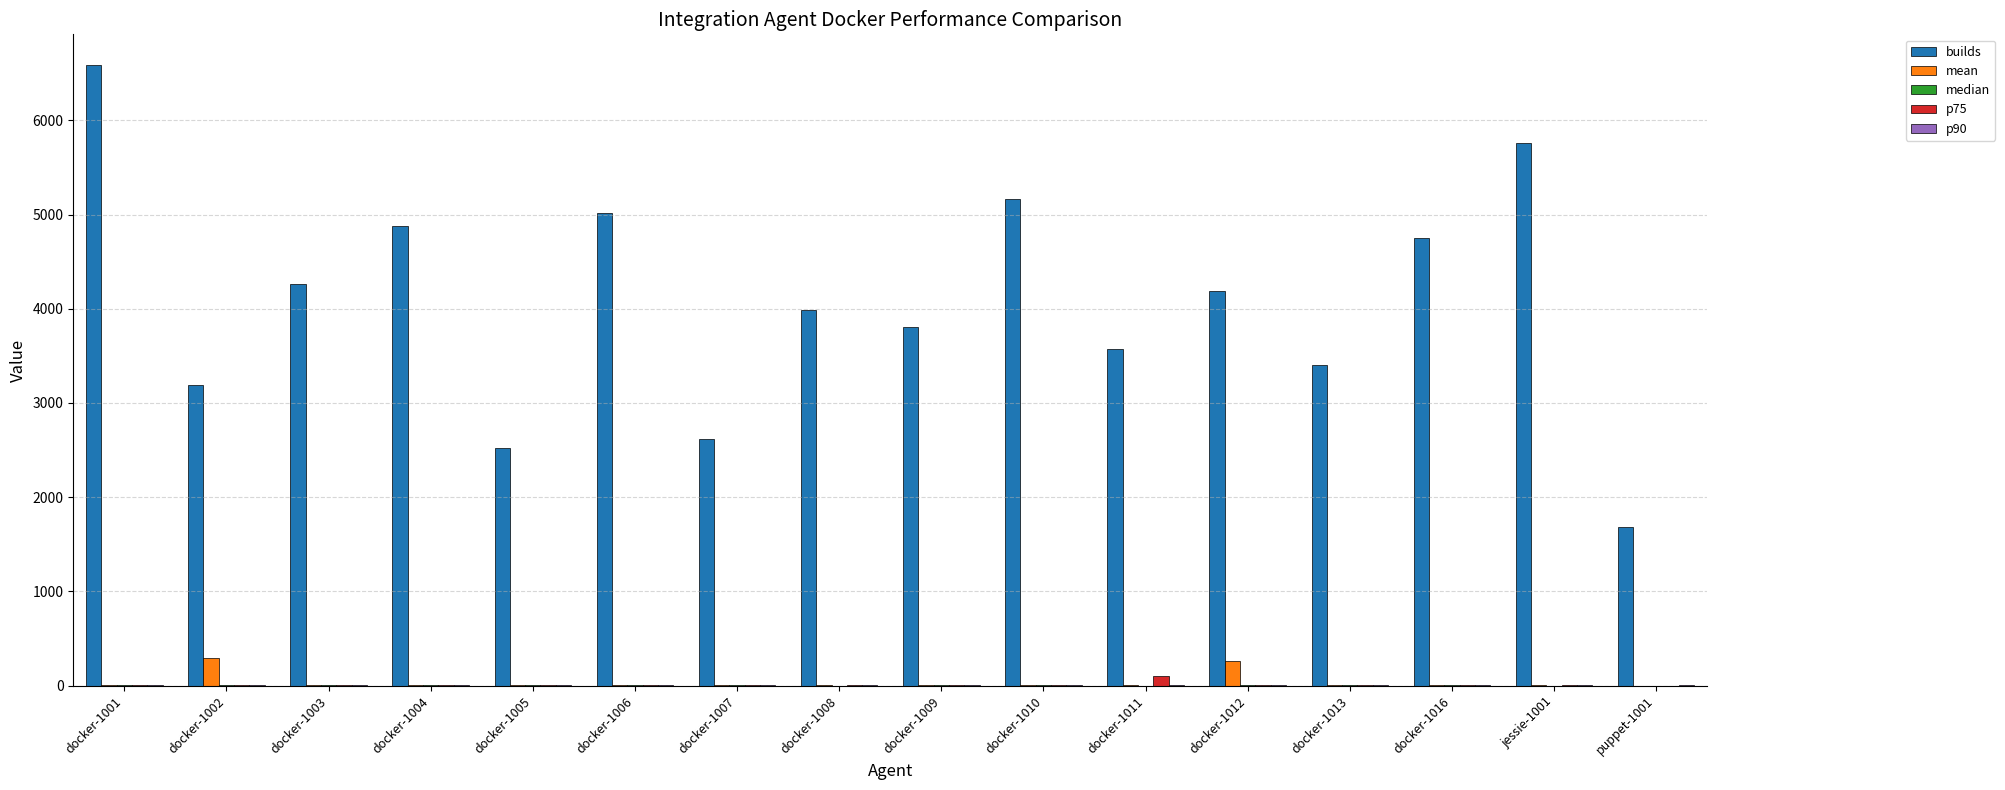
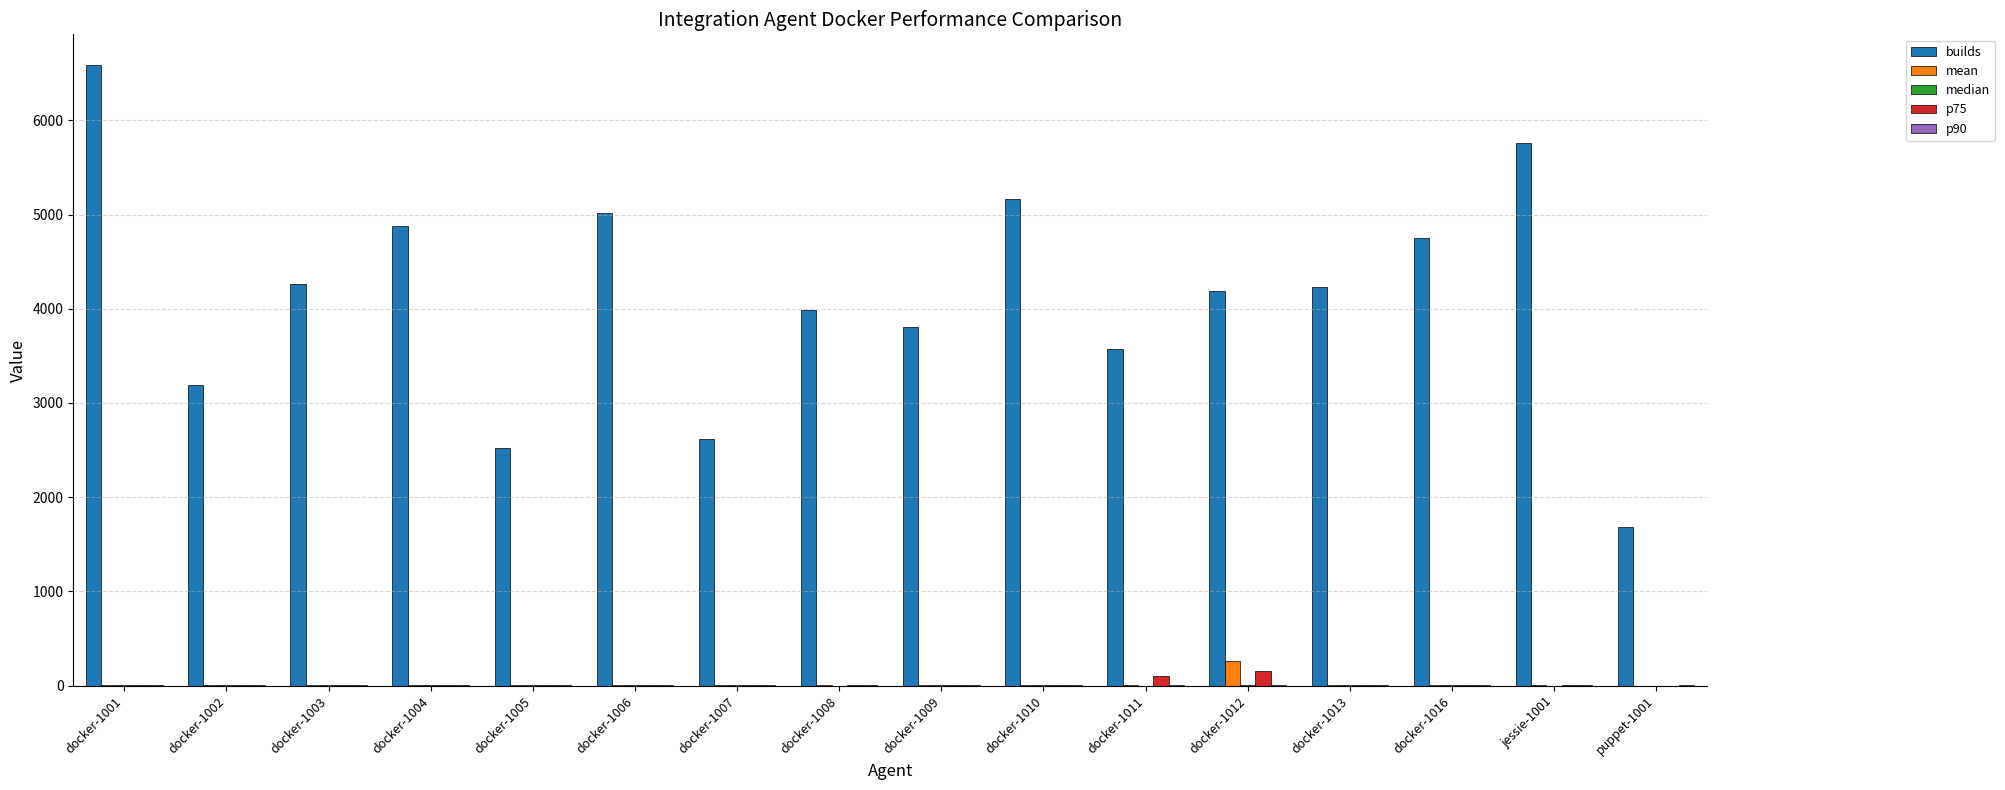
  {
    "builds": {
      "docker-1001": 6600,
      "docker-1002": 3200,
      "docker-1003": 4300,
      "docker-1004": 4900,
      "docker-1005": 2500,
      "docker-1006": 5000,
      "docker-1007": 2600,
      "docker-1008": 4000,
      "docker-1009": 3800,
      "docker-1010": 5200,
      "docker-1011": 3600,
      "docker-1012": 4200,
-     "docker-1013": 3400,
+     "docker-1013": 4200,
      "docker-1016": 4800,
      "jessie-1001": 5800,
      "puppet-1001": 1700
    },
    "mean": {
-     "docker-1002": 300,
+     "docker-1002": 0,
      "docker-1012": 300
    },
    "p75": {
      "docker-1011": 100,
-     "docker-1012": 0
+     "docker-1012": 200
    }
  }
